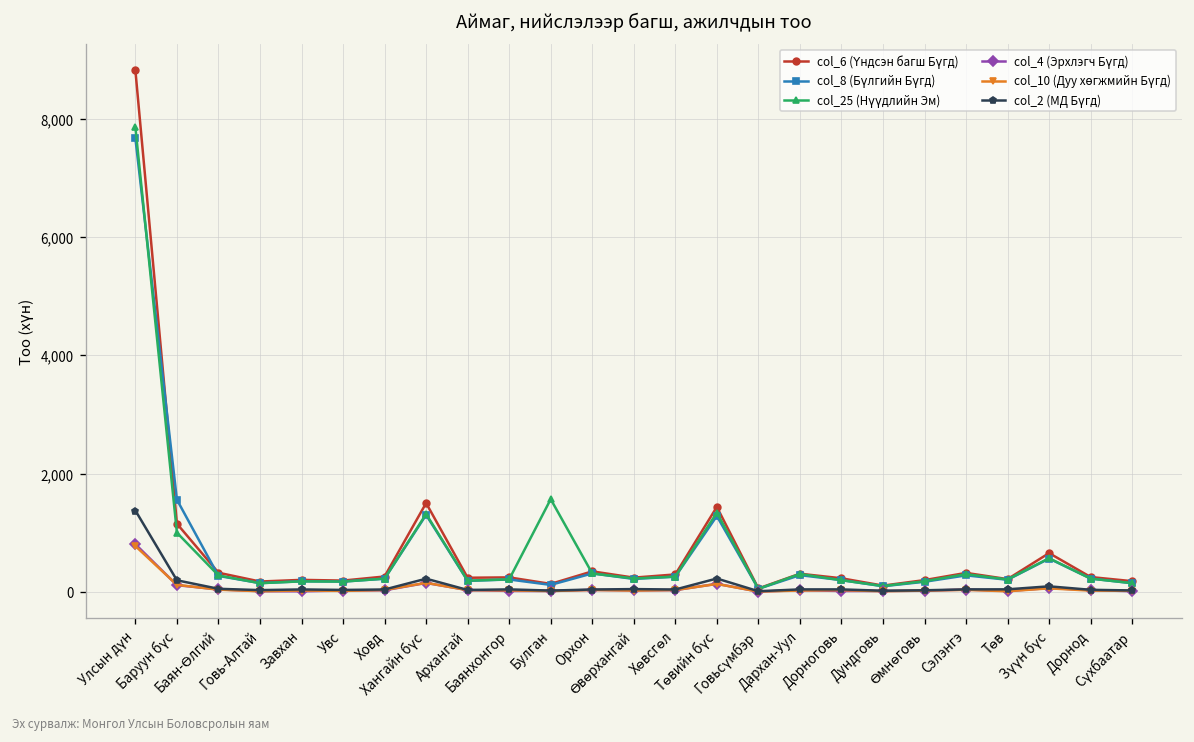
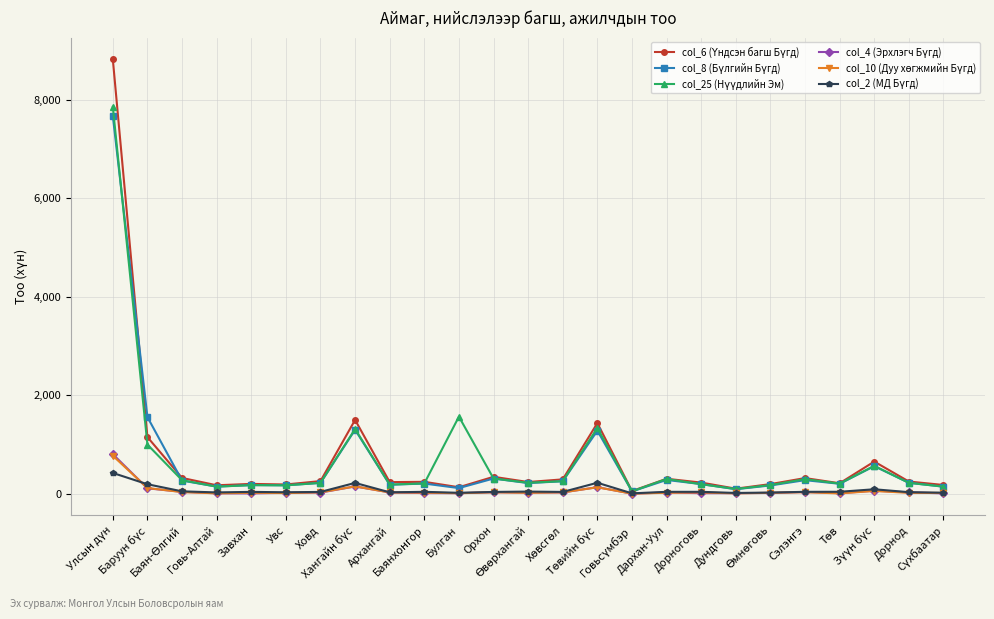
  {
    "col_6 (Үндсэн багш Бүгд)": {
      "Улсын дүн": "8,800",
      "Баруун бүс": "1,200",
      "Хангайн бүс": "1,500",
      "Төвийн бүс": "1,400",
      "Зүүн бүс": "700"
    },
    "col_8 (Бүлгийн Бүгд)": {
      "Улсын дүн": "7,700",
      "Баруун бүс": "1,600",
      "Төвийн бүс": "1,300"
    },
    "col_25 (Нүүдлийн Эм)": {
      "Улсын дүн": "7,900",
      "Баруун бүс": "1,000",
      "Булган": "1,600",
      "Төвийн бүс": "1,300"
    },
    "col_2 (МД Бүгд)": {
-     "Улсын дүн": "1,400",
+     "Улсын дүн": "400",
      "Баруун бүс": "200",
      "Хангайн бүс": "200",
      "Төвийн бүс": "200"
    }
  }
